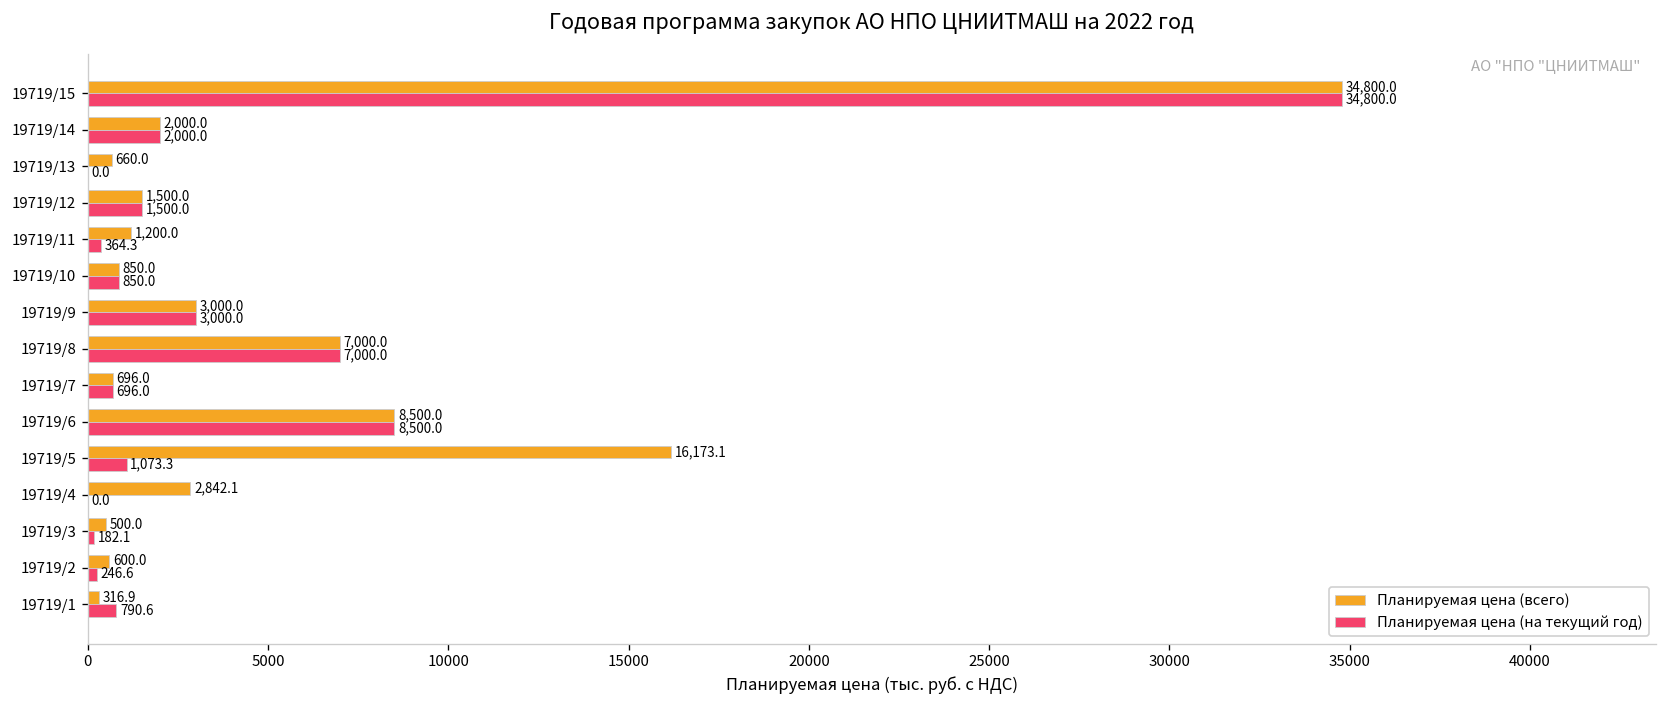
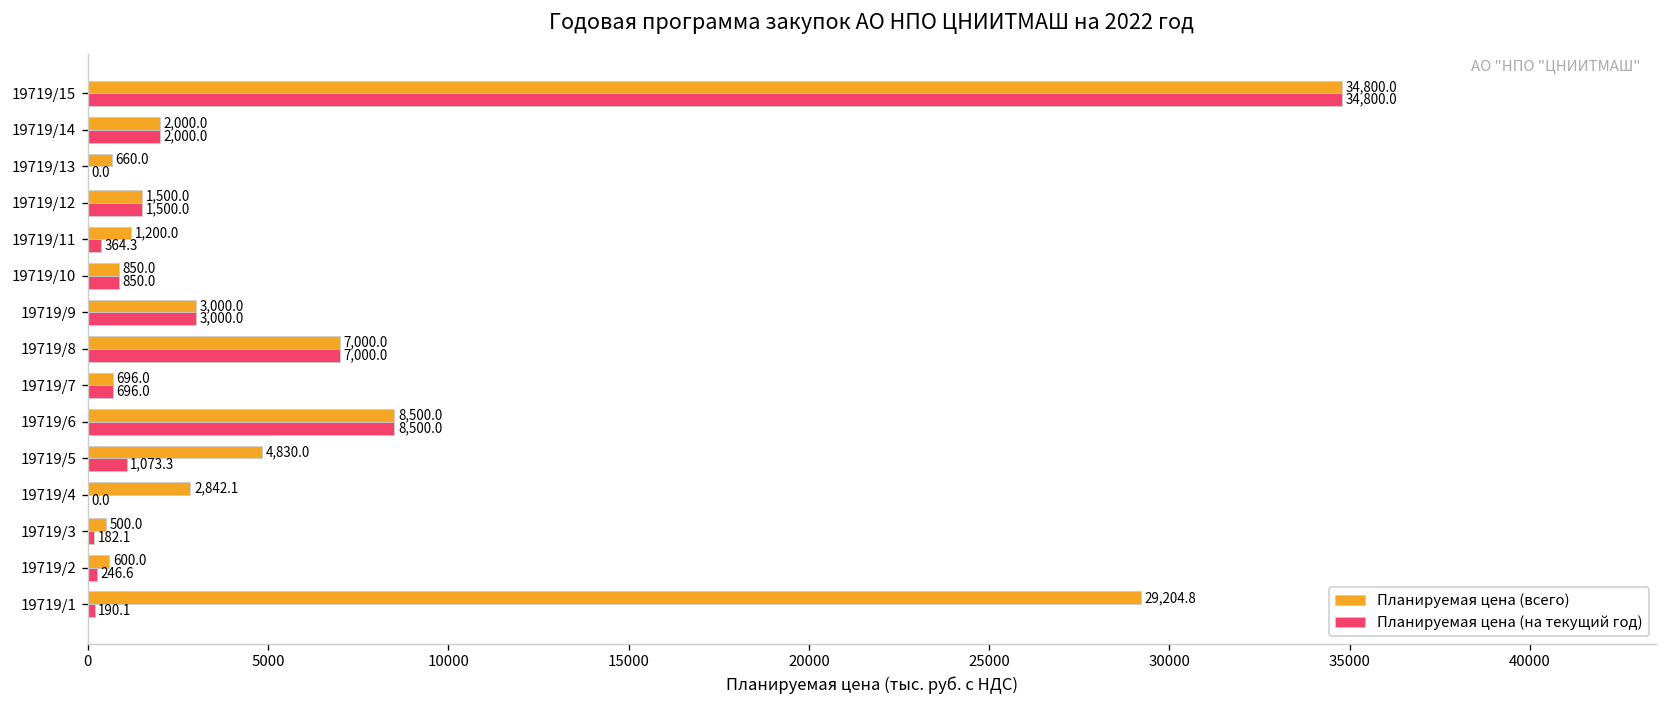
  {
    "Планируемая цена (всего)": {
      "19719/15": "34,800.0",
      "19719/14": "2,000.0",
      "19719/13": "660.0",
      "19719/12": "1,500.0",
      "19719/11": "1,200.0",
      "19719/10": "850.0",
      "19719/9": "3,000.0",
      "19719/8": "7,000.0",
      "19719/7": "696.0",
      "19719/6": "8,500.0",
-     "19719/5": "16,173.1",
+     "19719/5": "4,830.0",
      "19719/4": "2,842.1",
      "19719/3": "500.0",
      "19719/2": "600.0",
-     "19719/1": "316.9"
+     "19719/1": "29,204.8"
    },
    "Планируемая цена (на текущий год)": {
      "19719/15": "34,800.0",
      "19719/14": "2,000.0",
      "19719/13": "0.0",
      "19719/12": "1,500.0",
      "19719/11": "364.3",
      "19719/10": "850.0",
      "19719/9": "3,000.0",
      "19719/8": "7,000.0",
      "19719/7": "696.0",
      "19719/6": "8,500.0",
      "19719/5": "1,073.3",
      "19719/4": "0.0",
      "19719/3": "182.1",
      "19719/2": "246.6",
-     "19719/1": "790.6"
+     "19719/1": "190.1"
    }
  }
